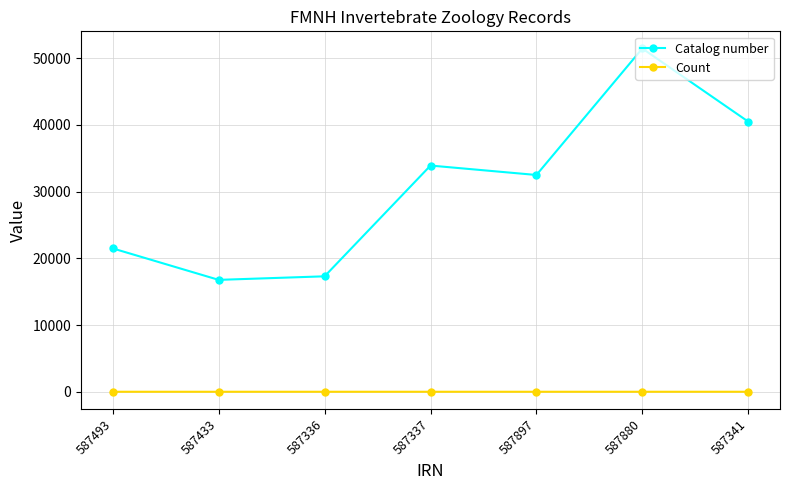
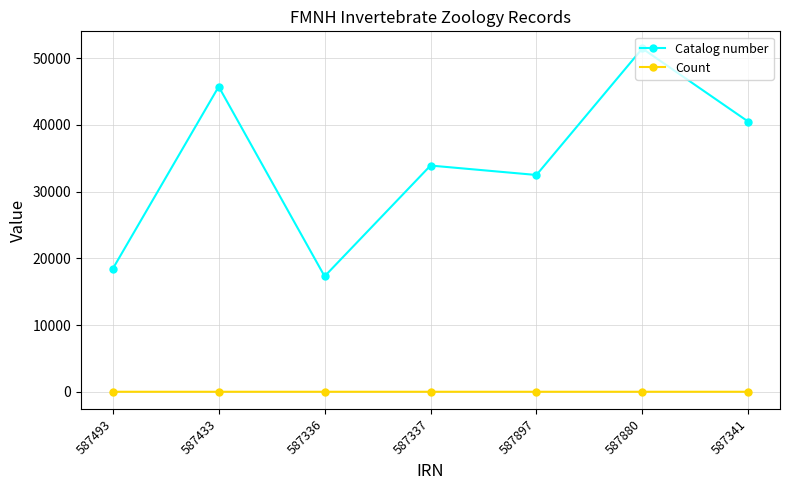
  {
    "Catalog number": {
-     "587493": 21000,
-     "587433": 17000,
+     "587493": 18000,
+     "587433": 46000,
      "587336": 17000,
      "587337": 34000,
      "587897": 32000,
      "587341": 40000
    },
    "Count": {
      "587493": 0,
      "587433": 0,
      "587336": 0,
      "587337": 0,
      "587897": 0,
      "587880": 0,
      "587341": 0
    }
  }
